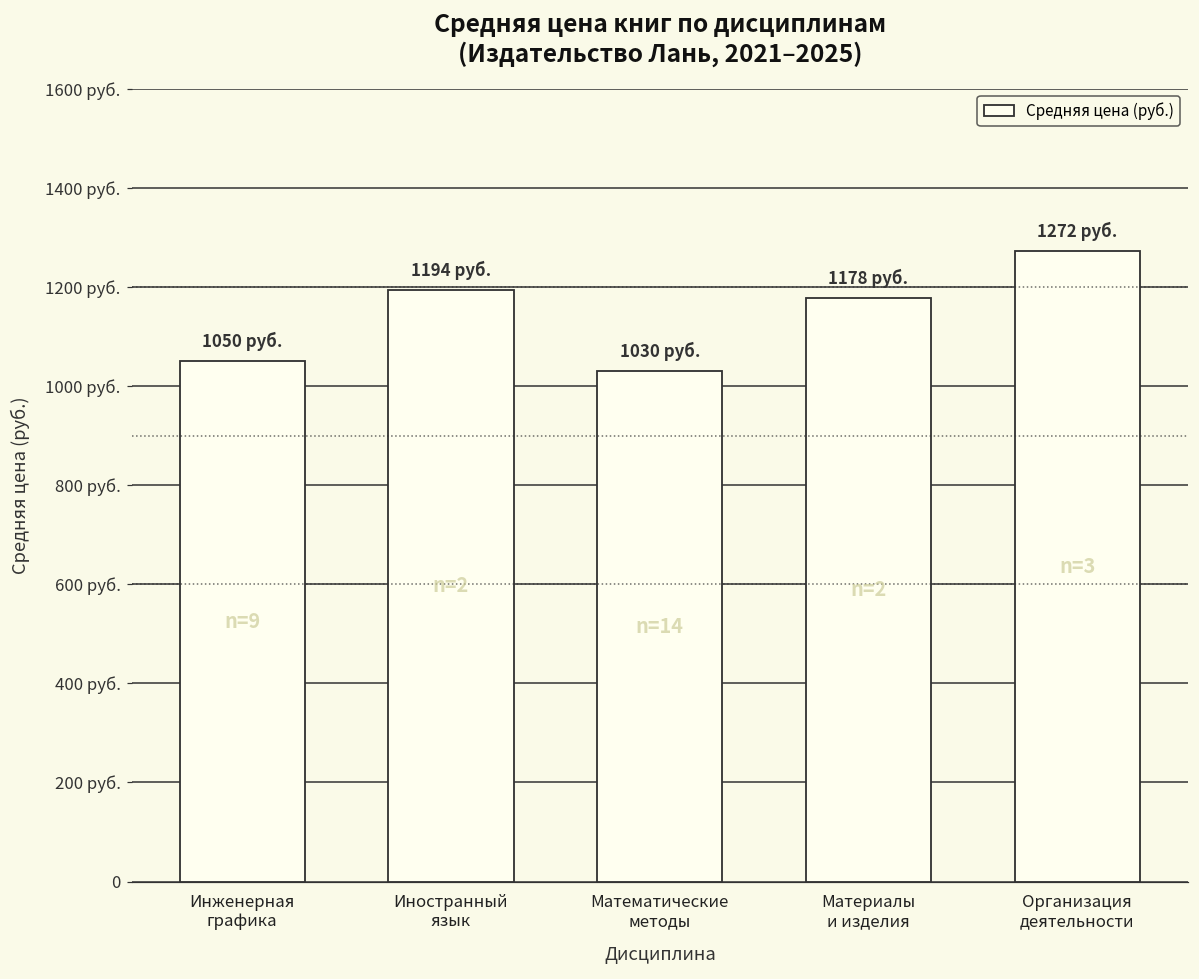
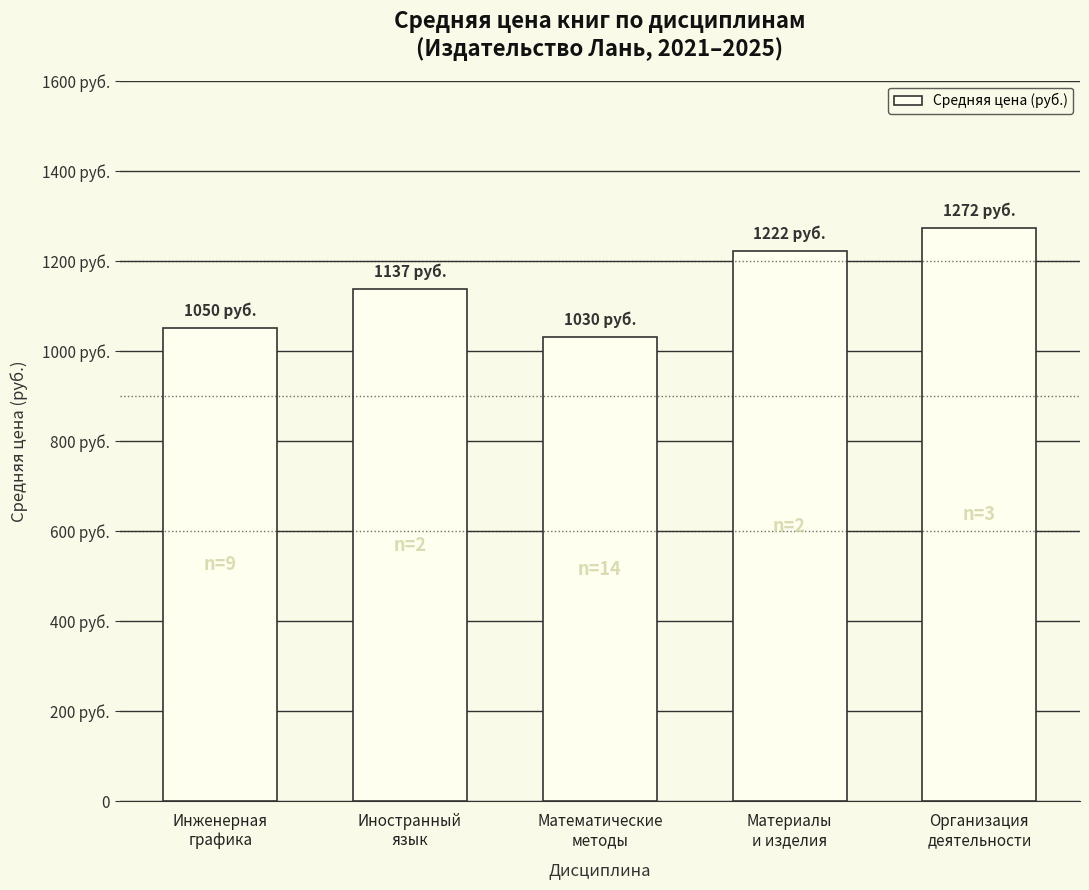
  {
    "Инженерная графика": 1050,
-   "Иностранный язык": 1194,
+   "Иностранный язык": 1137,
    "Математические методы": 1030,
-   "Материалы и изделия": 1178,
+   "Материалы и изделия": 1222,
    "Организация деятельности": 1272
  }
